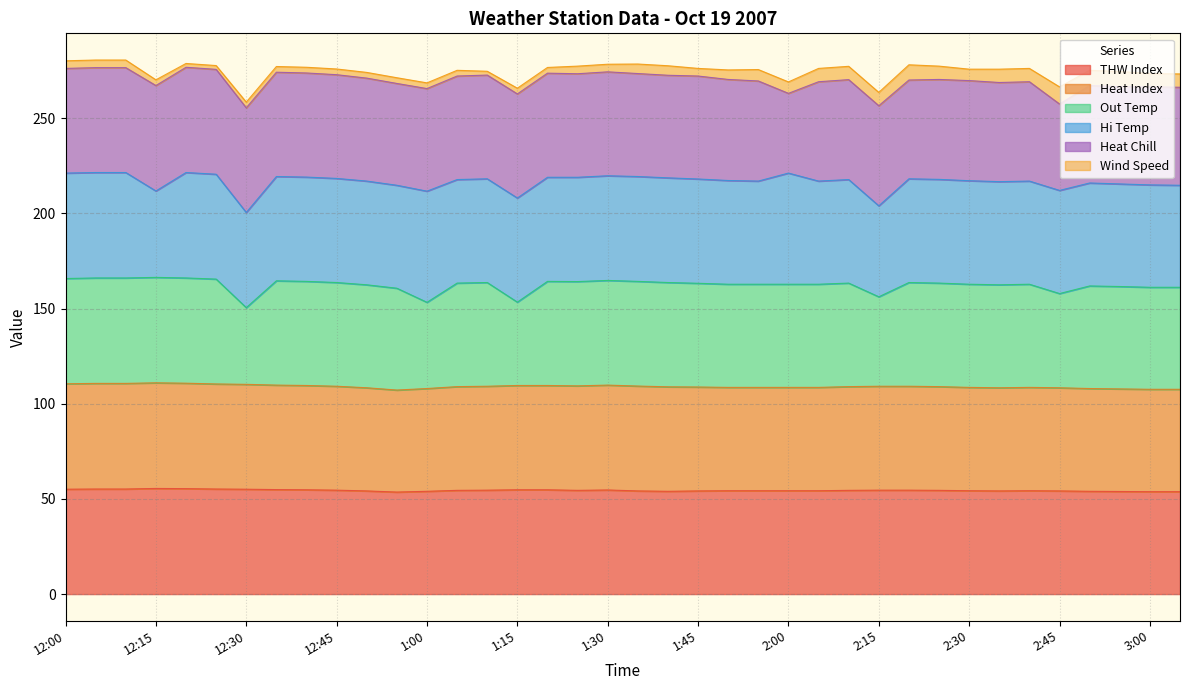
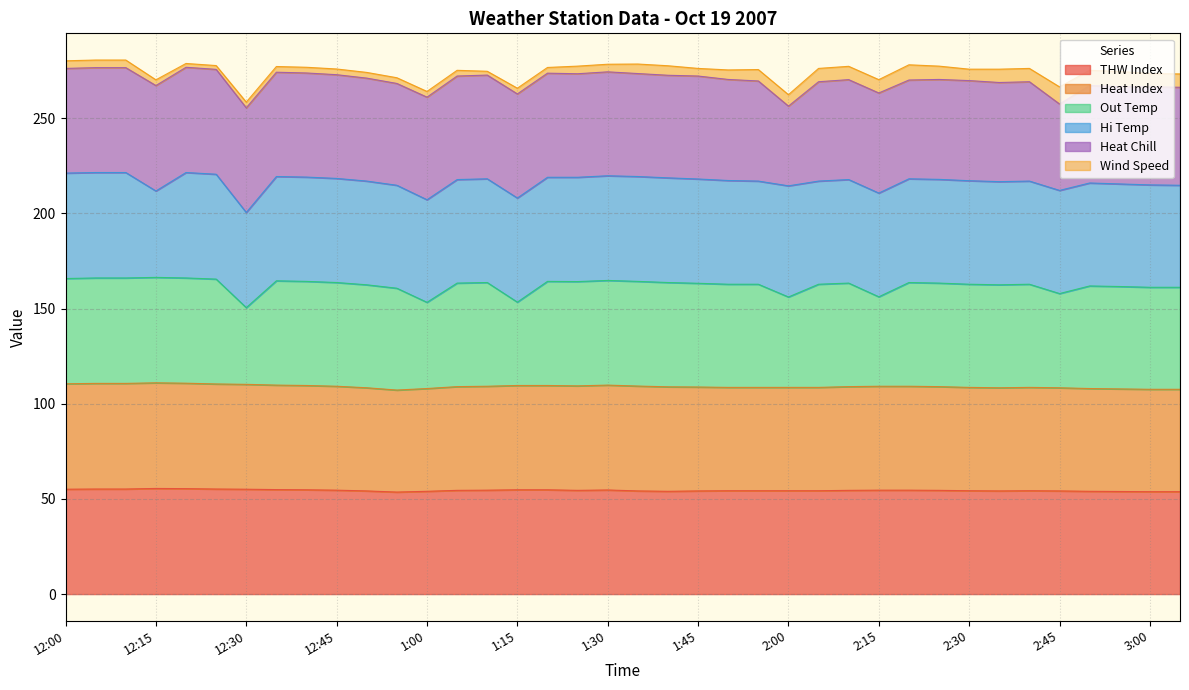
  {
    "Out Temp": {
      "12:00": 55,
      "12:15": 55,
      "12:30": 40,
      "12:45": 54,
      "1:00": 45,
      "1:15": 44,
      "1:30": 55,
      "1:45": 55,
-     "2:00": 54,
+     "2:00": 48,
      "2:15": 47,
      "2:30": 54,
      "2:45": 50,
      "3:00": 54
    },
    "Hi Temp": {
      "12:00": 55,
      "12:15": 45,
      "12:30": 50,
      "12:45": 55,
-     "1:00": 58,
+     "1:00": 54,
      "1:15": 55,
      "1:30": 55,
      "1:45": 55,
      "2:00": 58,
-     "2:15": 48,
+     "2:15": 55,
      "2:30": 54,
      "2:45": 54,
      "3:00": 54
    },
    "Heat Chill": {
      "12:00": 55,
      "12:15": 55,
      "12:30": 55,
      "12:45": 55,
      "1:00": 54,
      "1:15": 55,
      "1:30": 55,
      "1:45": 54,
      "2:00": 42,
      "2:15": 53,
      "2:30": 53
    }
  }
